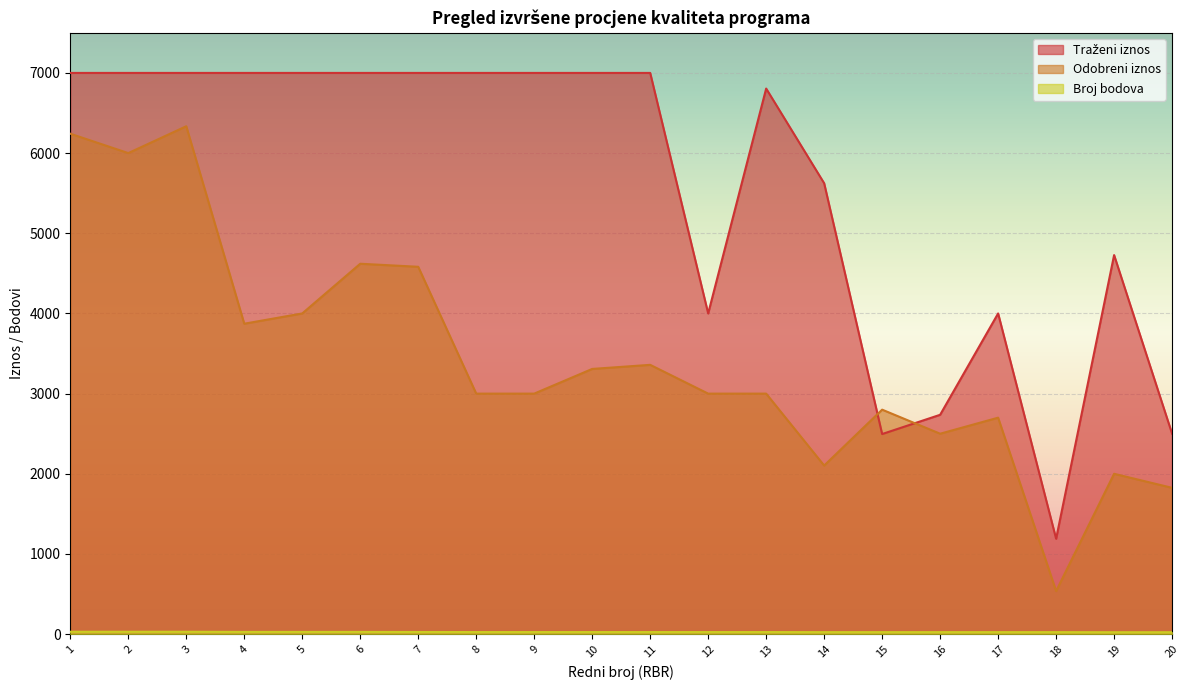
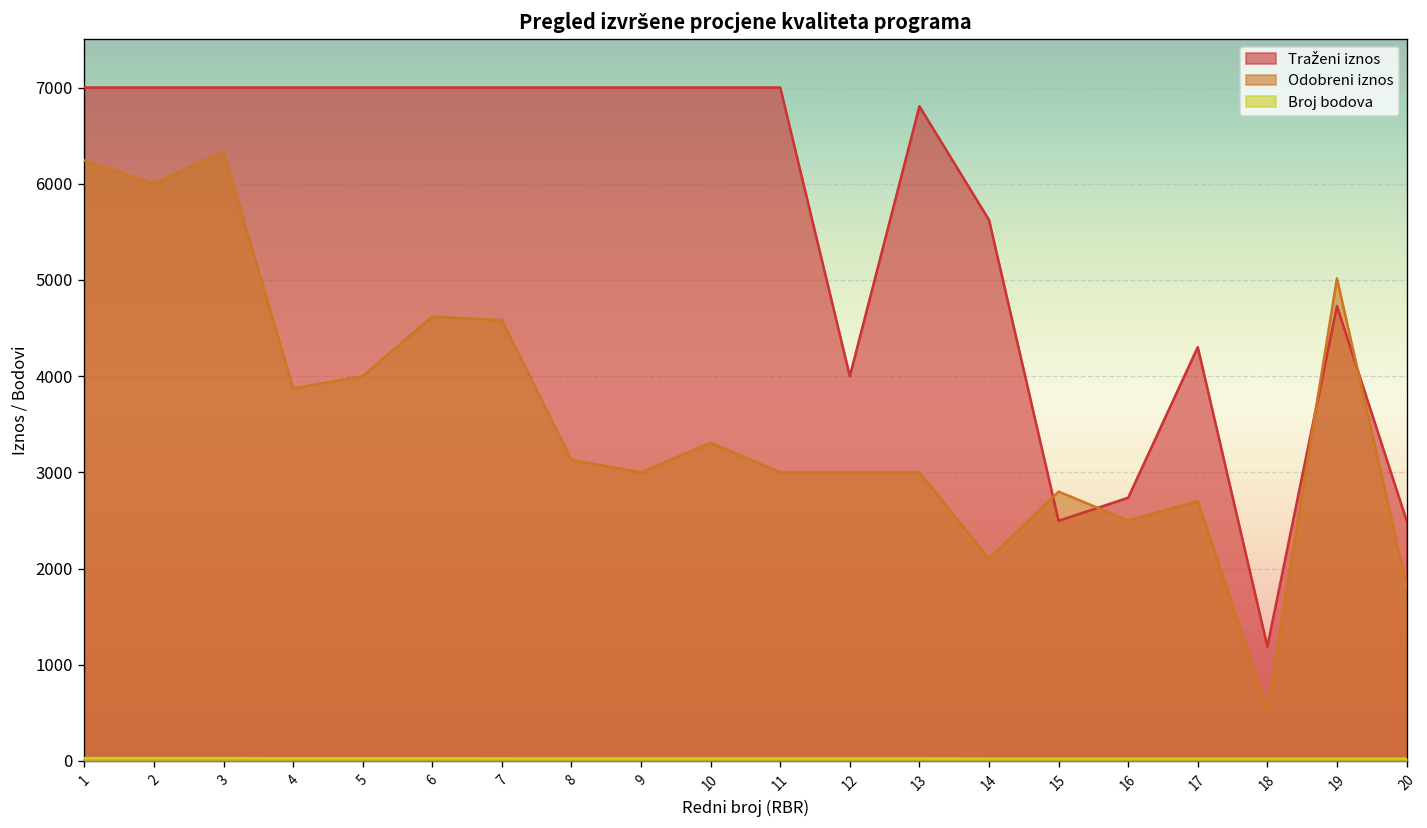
  {
    "Traženi iznos": {
      "1": 7000,
      "2": 7000,
      "3": 7000,
      "4": 7000,
      "5": 7000,
      "6": 7000,
      "7": 7000,
      "8": 7000,
      "9": 7000,
      "10": 7000,
      "11": 7000,
      "12": 4000,
      "13": 6800,
      "14": 5600,
      "15": 2500,
      "16": 2700,
-     "17": 4000,
+     "17": 4300,
      "18": 1200,
      "19": 4700,
      "20": 2500
    },
    "Odobreni iznos": {
      "1": 6200,
      "2": 6000,
      "3": 6300,
      "4": 3900,
      "5": 4000,
      "6": 4600,
      "7": 4600,
-     "8": 3000,
+     "8": 3100,
      "9": 3000,
      "10": 3300,
-     "11": 3400,
+     "11": 3000,
      "12": 3000,
      "13": 3000,
      "14": 2100,
      "15": 2800,
      "16": 2500,
      "17": 2700,
      "18": 500,
-     "19": 2000,
+     "19": 5000,
      "20": 1800
    },
    "Broj bodova": {
      "1": 0,
      "2": 0,
      "3": 0,
      "4": 0,
      "5": 0,
      "6": 0,
      "7": 0,
      "8": 0,
      "9": 0,
      "10": 0,
      "11": 0,
      "12": 0,
      "13": 0,
      "14": 0,
      "15": 0,
      "16": 0,
      "17": 0,
      "18": 0,
      "19": 0,
      "20": 0
    }
  }
